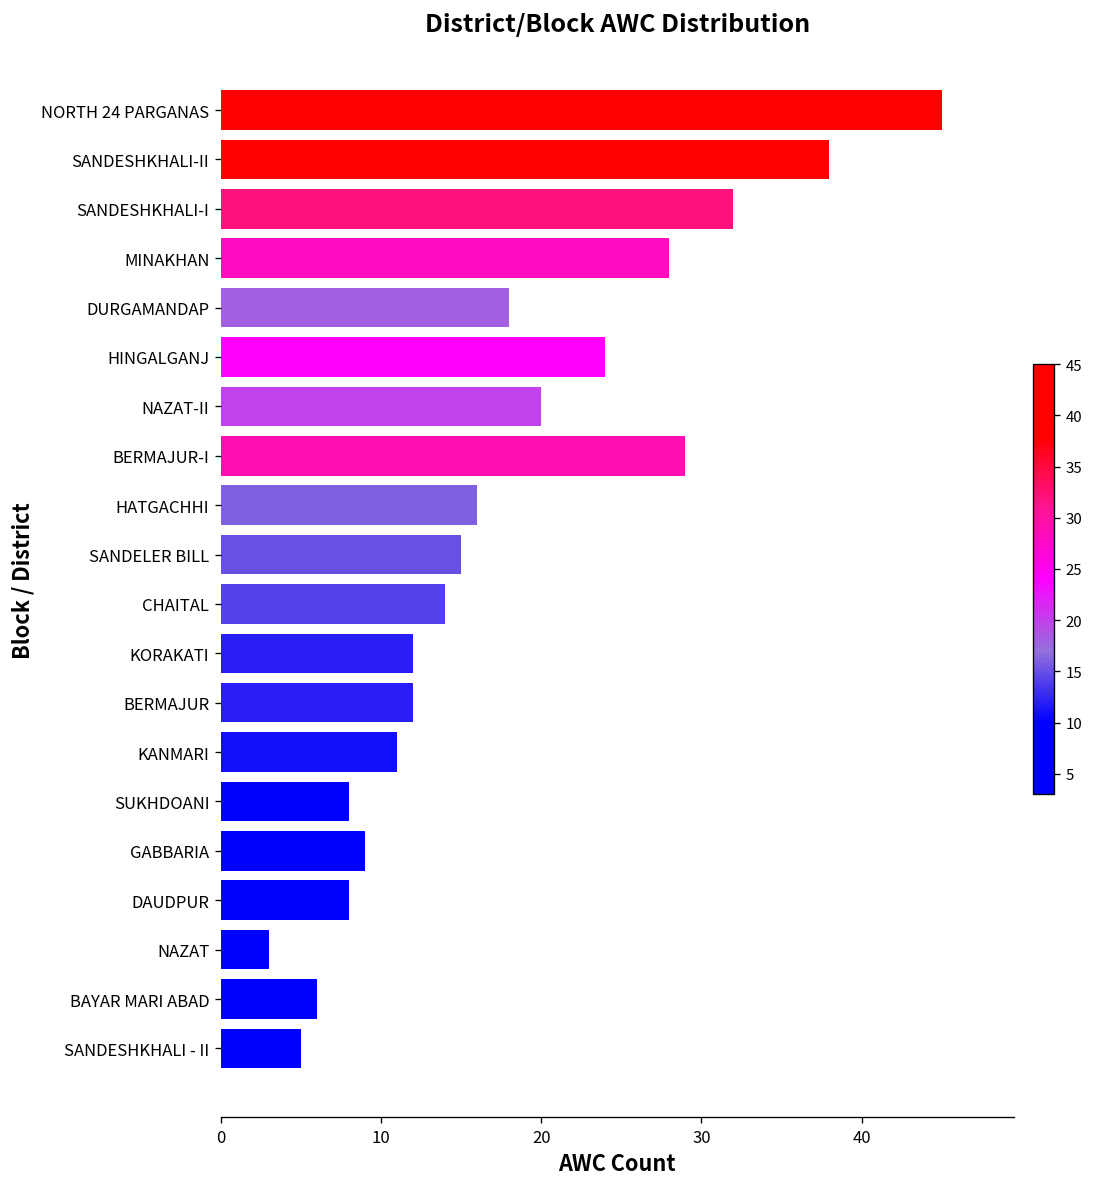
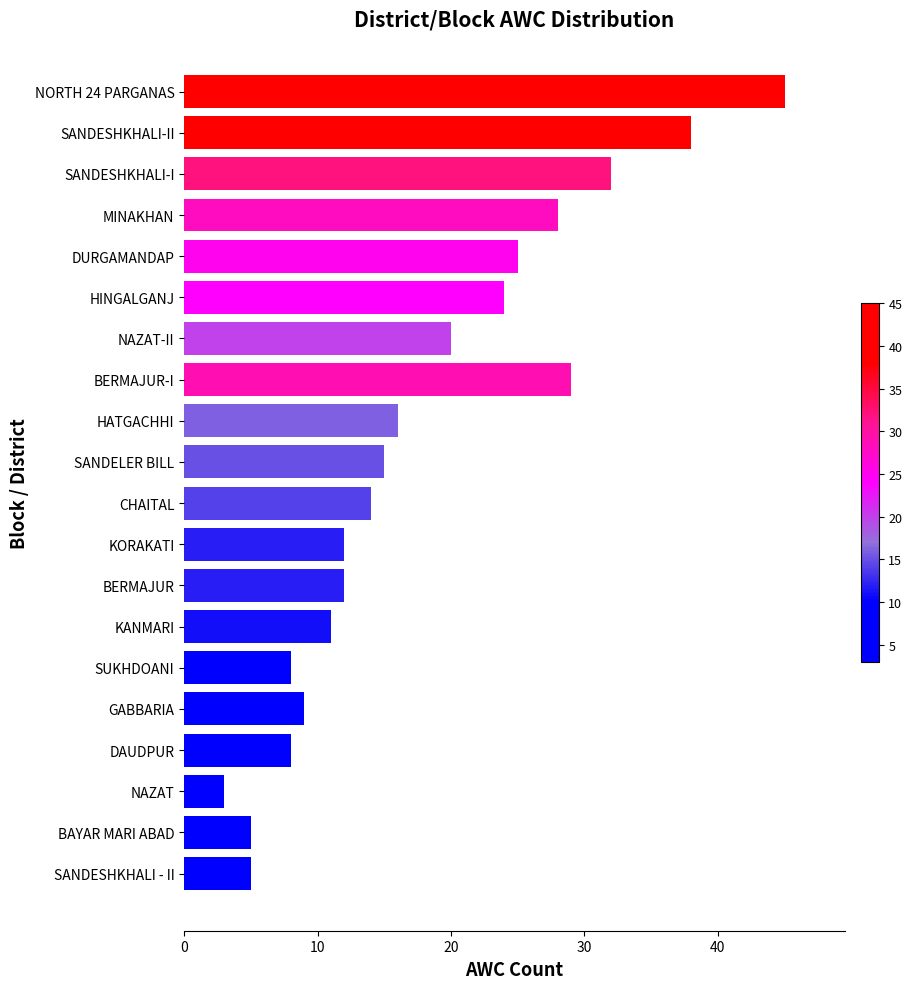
  {
    "NORTH 24 PARGANAS": 45,
    "SANDESHKHALI-II": 38,
    "SANDESHKHALI-I": 32,
    "MINAKHAN": 28,
-   "DURGAMANDAP": 18,
+   "DURGAMANDAP": 25,
    "HINGALGANJ": 24,
    "NAZAT-II": 20,
    "BERMAJUR-I": 29,
    "HATGACHHI": 16,
    "SANDELER BILL": 15,
    "CHAITAL": 14,
    "KORAKATI": 12,
    "BERMAJUR": 12,
    "KANMARI": 11,
    "SUKHDOANI": 8,
    "GABBARIA": 9,
    "DAUDPUR": 8,
    "NAZAT": 3,
-   "BAYAR MARI ABAD": 6,
+   "BAYAR MARI ABAD": 5,
    "SANDESHKHALI - II": 5
  }
